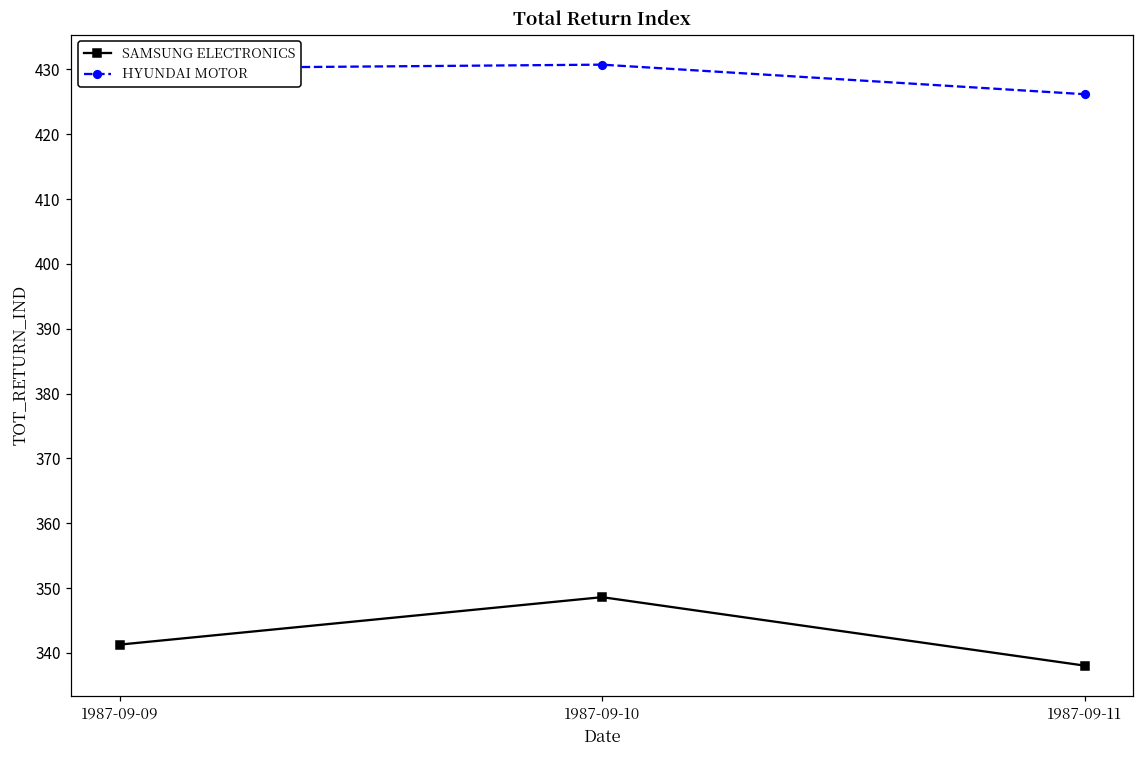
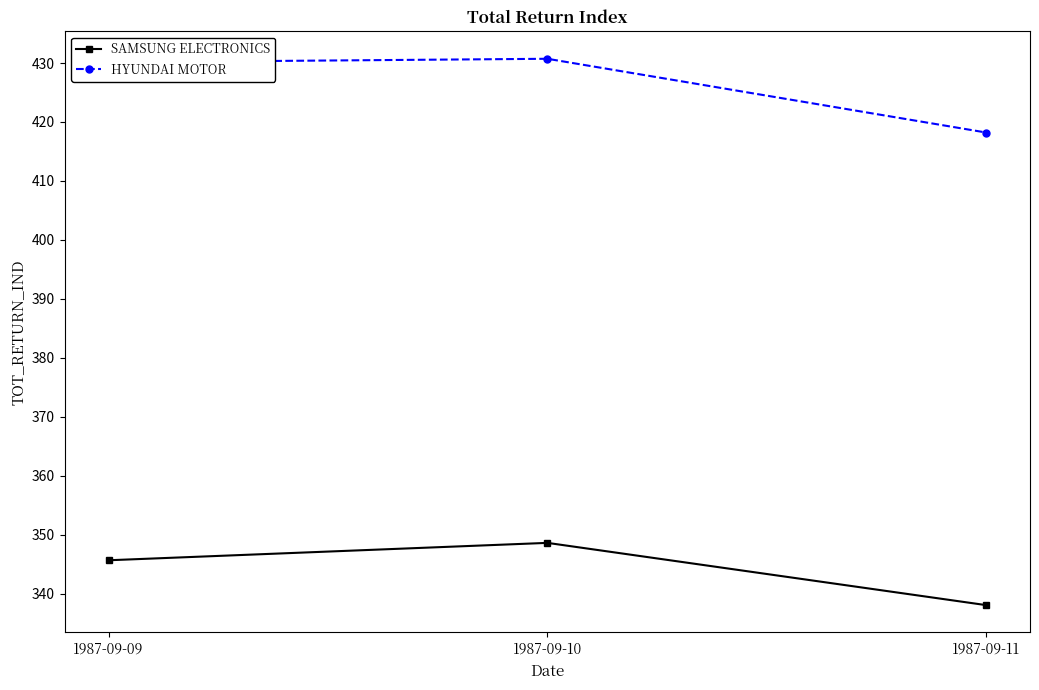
  {
    "SAMSUNG ELECTRONICS": {
-     "1987-09-09": 341,
+     "1987-09-09": 346,
      "1987-09-10": 349,
      "1987-09-11": 338
    },
    "HYUNDAI MOTOR": {
      "1987-09-10": 431,
-     "1987-09-11": 426
+     "1987-09-11": 418
    }
  }
